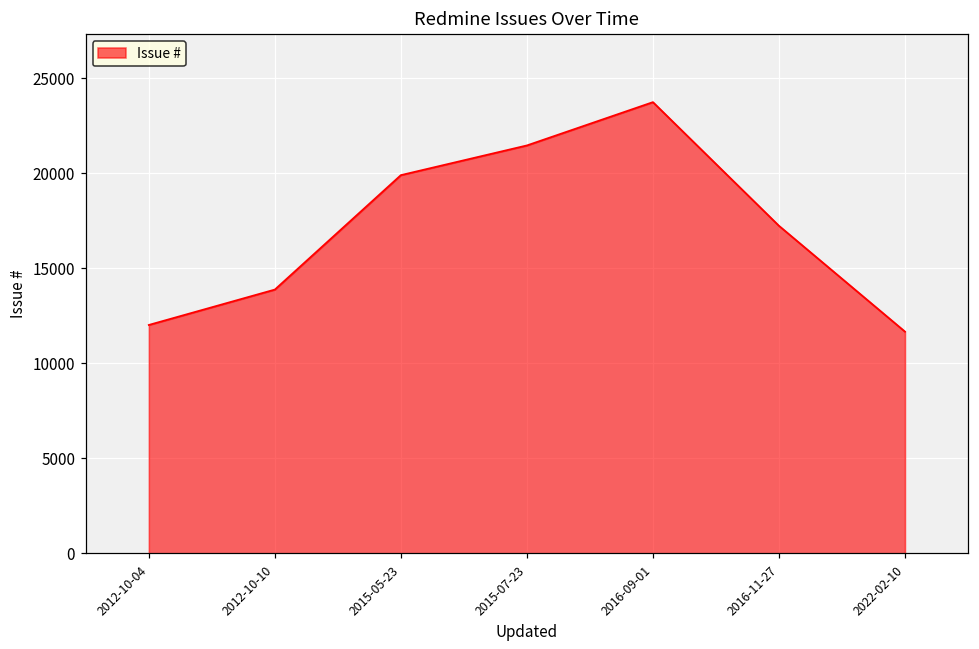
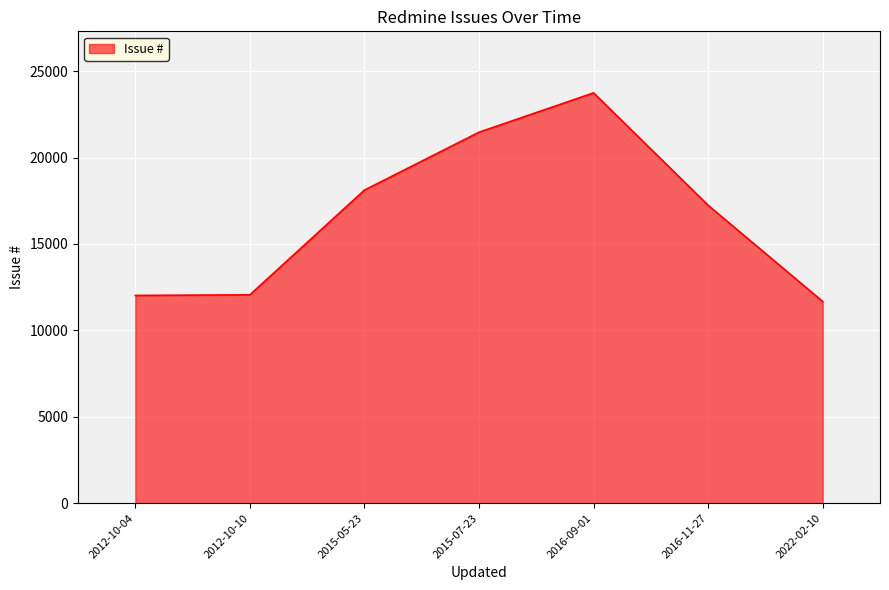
  {
    "2012-10-04": 12000,
-   "2012-10-10": 13900,
-   "2015-05-23": 19900,
+   "2012-10-10": 12100,
+   "2015-05-23": 18100,
    "2015-07-23": 21500,
    "2016-09-01": 23700,
    "2016-11-27": 17200,
    "2022-02-10": 11700
  }
